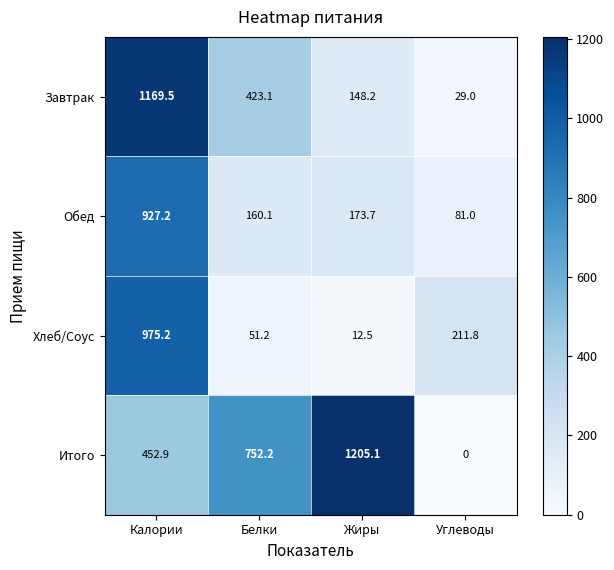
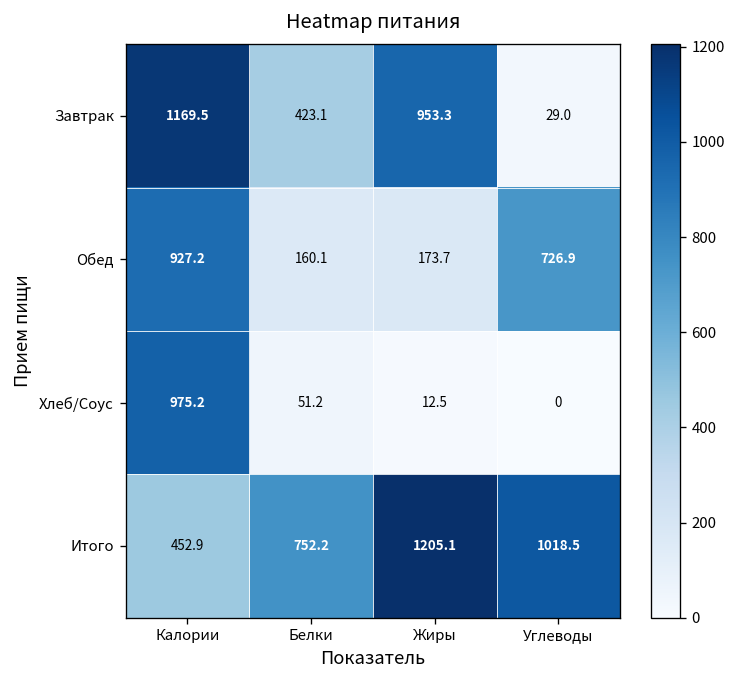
  {
    "Завтрак": {
      "Калории": 1169.5,
      "Белки": 423.1,
-     "Жиры": 148.2,
+     "Жиры": 953.3,
      "Углеводы": 29.0
    },
    "Обед": {
      "Калории": 927.2,
      "Белки": 160.1,
      "Жиры": 173.7,
-     "Углеводы": 81.0
+     "Углеводы": 726.9
    },
    "Хлеб/Соус": {
      "Калории": 975.2,
      "Белки": 51.2,
      "Жиры": 12.5,
-     "Углеводы": 211.8
+     "Углеводы": 0
    },
    "Итого": {
      "Калории": 452.9,
      "Белки": 752.2,
      "Жиры": 1205.1,
-     "Углеводы": 0
+     "Углеводы": 1018.5
    }
  }
